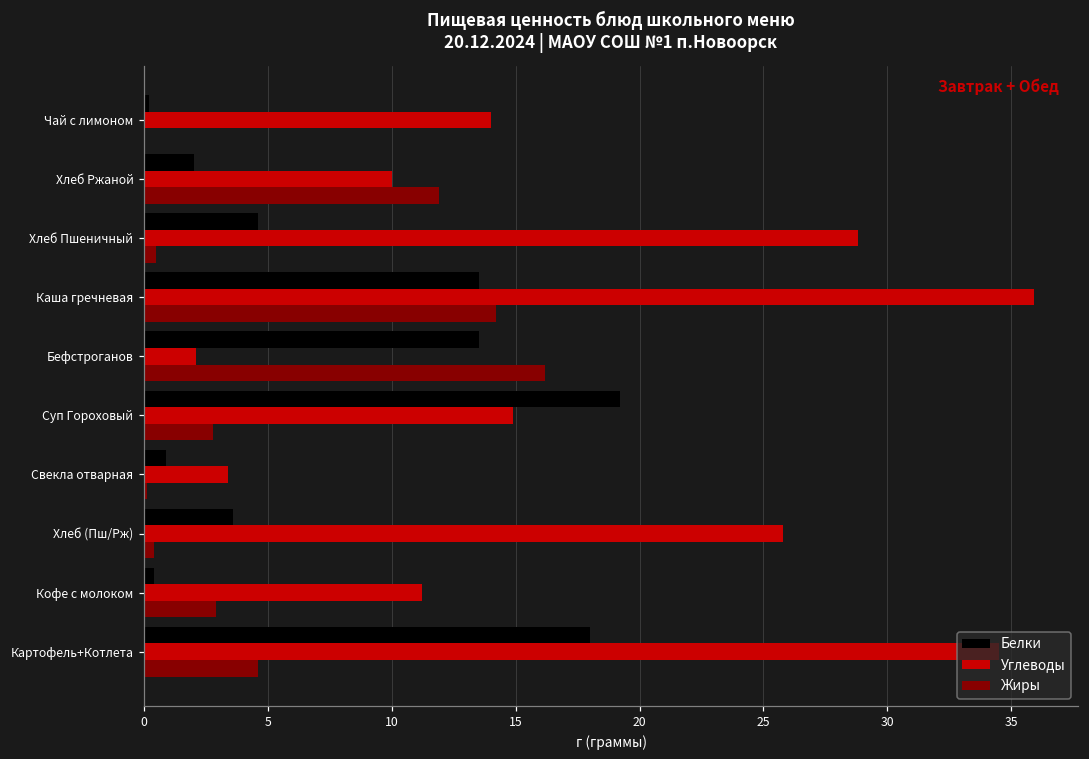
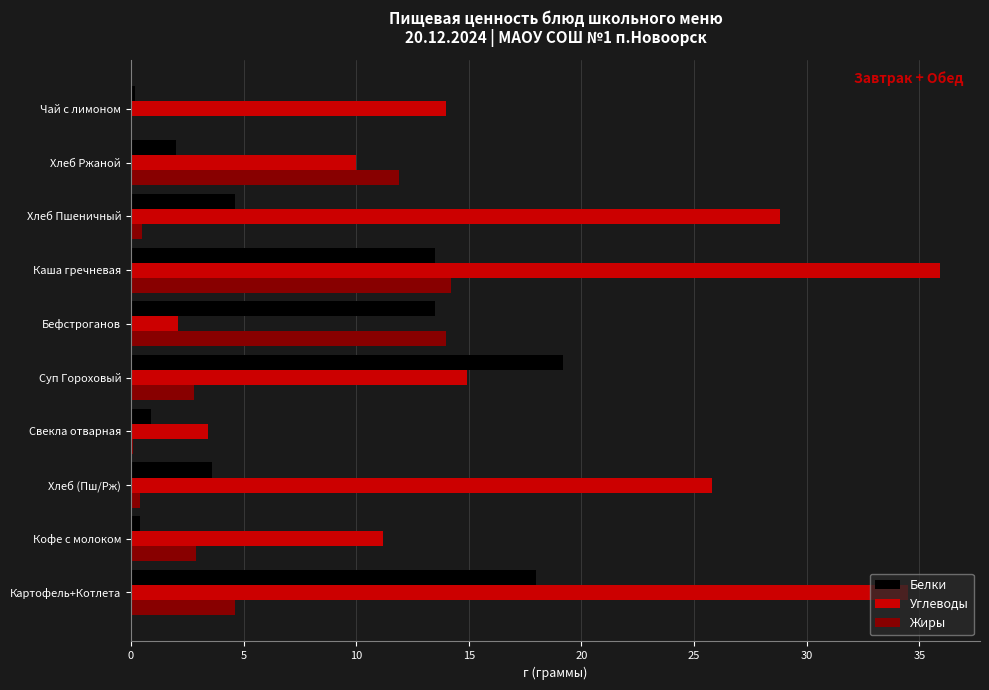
  {
    "Белки": {
      "Чай с лимоном": 0.2,
      "Хлеб Ржаной": 2.0,
      "Хлеб Пшеничный": 4.6,
      "Каша гречневая": 13.5,
      "Бефстроганов": 13.5,
      "Суп Гороховый": 19.2,
      "Свекла отварная": 0.9,
      "Хлеб (Пш/Рж)": 3.6,
      "Кофе с молоком": 0.4,
      "Картофель+Котлета": 18.0
    },
    "Углеводы": {
      "Чай с лимоном": 14.0,
      "Хлеб Ржаной": 10.0,
      "Хлеб Пшеничный": 28.8,
      "Каша гречневая": 35.9,
      "Бефстроганов": 2.1,
      "Суп Гороховый": 14.9,
      "Свекла отварная": 3.4,
      "Хлеб (Пш/Рж)": 25.8,
      "Кофе с молоком": 11.2
    },
    "Жиры": {
      "Чай с лимоном": 0.0,
      "Хлеб Ржаной": 11.9,
      "Хлеб Пшеничный": 0.5,
      "Каша гречневая": 14.2,
-     "Бефстроганов": 16.2,
+     "Бефстроганов": 14.0,
      "Суп Гороховый": 2.8,
      "Хлеб (Пш/Рж)": 0.4,
      "Кофе с молоком": 2.9,
      "Картофель+Котлета": 4.6
    }
  }
